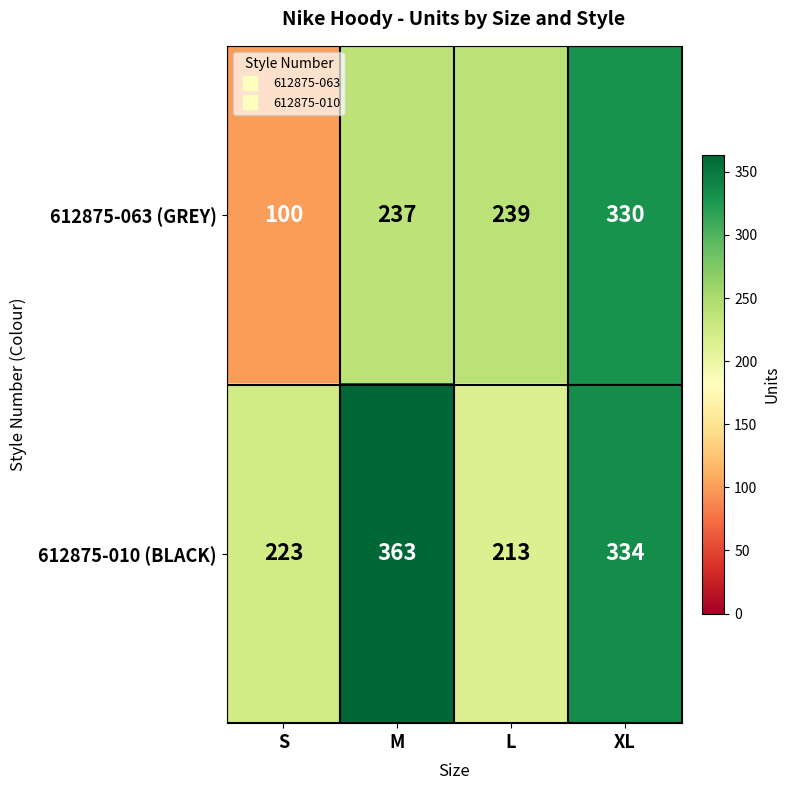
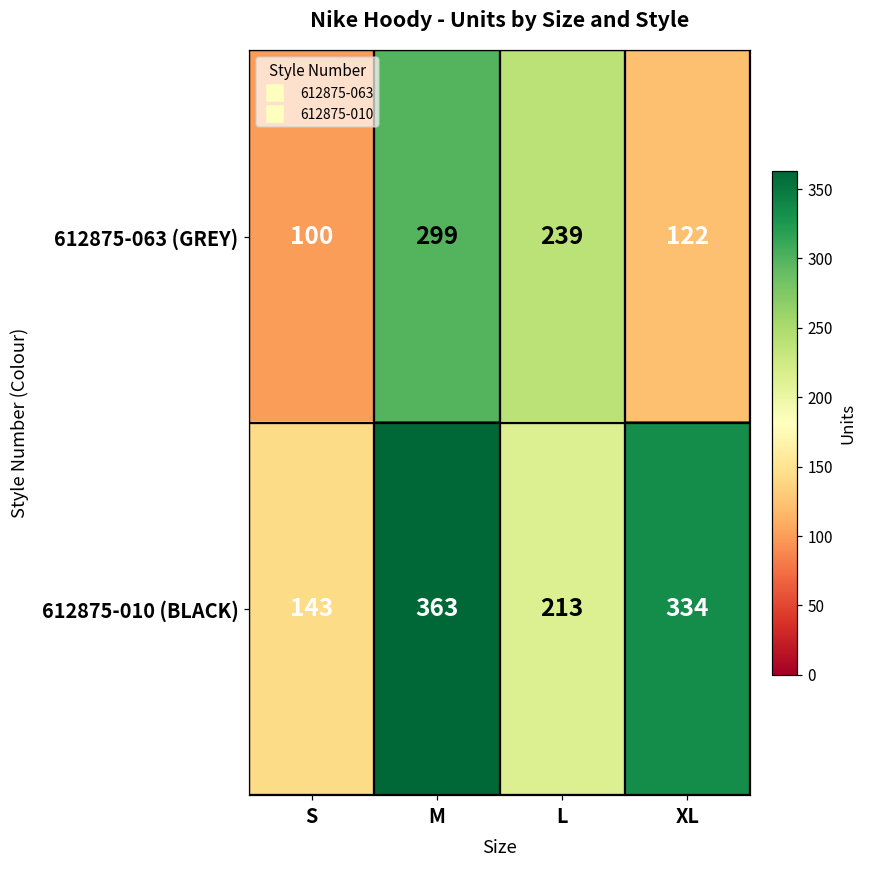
  {
    "612875-063 (GREY)": {
      "S": 100,
-     "M": 237,
+     "M": 299,
      "L": 239,
-     "XL": 330
+     "XL": 122
    },
    "612875-010 (BLACK)": {
-     "S": 223,
+     "S": 143,
      "M": 363,
      "L": 213,
      "XL": 334
    }
  }
